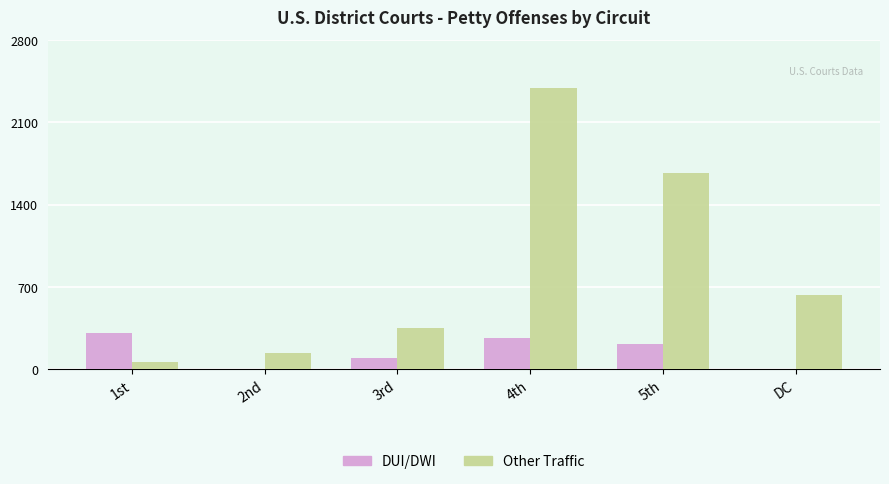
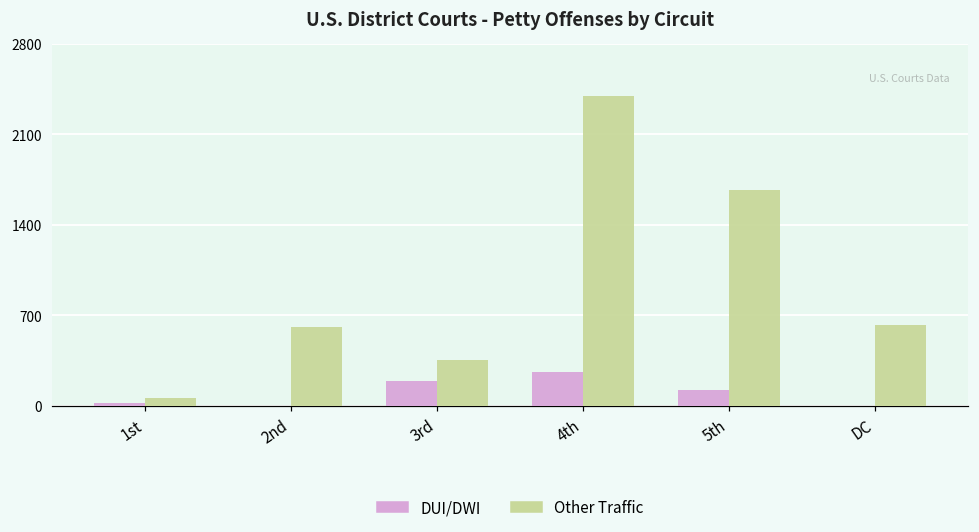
  {
    "DUI/DWI": {
-     "1st": 310,
-     "3rd": 100,
+     "1st": 20,
+     "3rd": 190,
      "4th": 260,
-     "5th": 220,
+     "5th": 130,
      "DC": 0
    },
    "Other Traffic": {
      "1st": 60,
-     "2nd": 140,
+     "2nd": 610,
      "3rd": 360,
      "4th": 2400,
      "5th": 1670,
      "DC": 630
    }
  }
